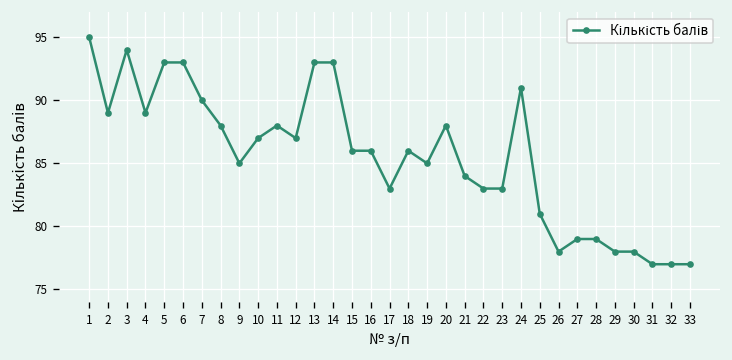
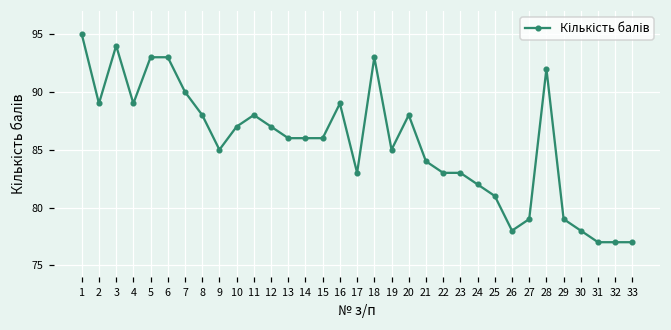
  {
    "1": 95,
    "2": 89,
    "3": 94,
    "4": 89,
    "5": 93,
    "6": 93,
    "7": 90,
    "8": 88,
    "9": 85,
    "10": 87,
    "11": 88,
    "12": 87,
-   "13": 93,
-   "14": 93,
+   "13": 86,
+   "14": 86,
    "15": 86,
-   "16": 86,
+   "16": 89,
    "17": 83,
-   "18": 86,
+   "18": 93,
    "19": 85,
    "20": 88,
    "21": 84,
    "22": 83,
    "23": 83,
-   "24": 91,
+   "24": 82,
    "25": 81,
    "26": 78,
    "27": 79,
-   "28": 79,
-   "29": 78,
+   "28": 92,
+   "29": 79,
    "30": 78,
    "31": 77,
    "32": 77,
    "33": 77
  }
